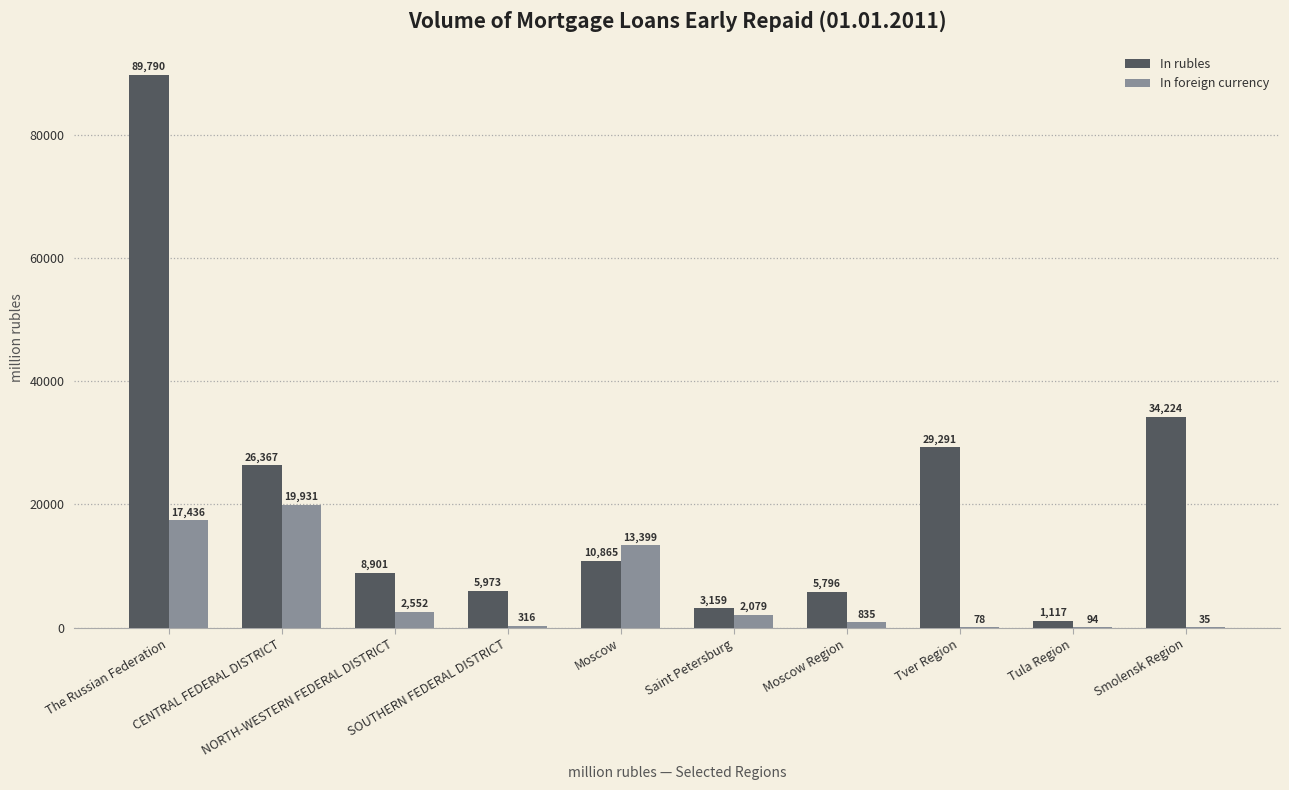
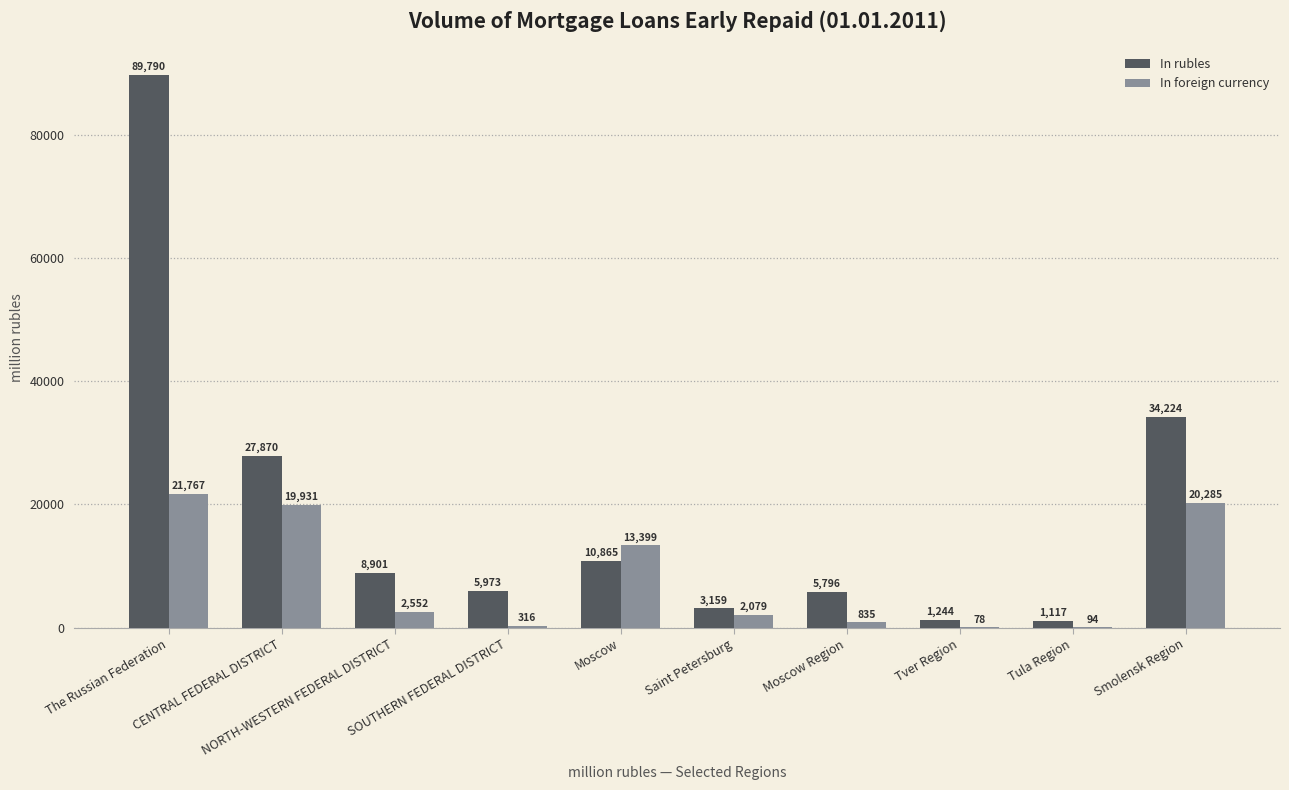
  {
    "In rubles": {
      "The Russian Federation": "89,790",
-     "CENTRAL FEDERAL DISTRICT": "26,367",
+     "CENTRAL FEDERAL DISTRICT": "27,870",
      "NORTH-WESTERN FEDERAL DISTRICT": "8,901",
      "SOUTHERN FEDERAL DISTRICT": "5,973",
      "Moscow": "10,865",
      "Saint Petersburg": "3,159",
      "Moscow Region": "5,796",
-     "Tver Region": "29,291",
+     "Tver Region": "1,244",
      "Tula Region": "1,117",
      "Smolensk Region": "34,224"
    },
    "In foreign currency": {
-     "The Russian Federation": "17,436",
+     "The Russian Federation": "21,767",
      "CENTRAL FEDERAL DISTRICT": "19,931",
      "NORTH-WESTERN FEDERAL DISTRICT": "2,552",
      "SOUTHERN FEDERAL DISTRICT": "316",
      "Moscow": "13,399",
      "Saint Petersburg": "2,079",
      "Moscow Region": "835",
      "Tver Region": "78",
      "Tula Region": "94",
-     "Smolensk Region": "35"
+     "Smolensk Region": "20,285"
    }
  }
